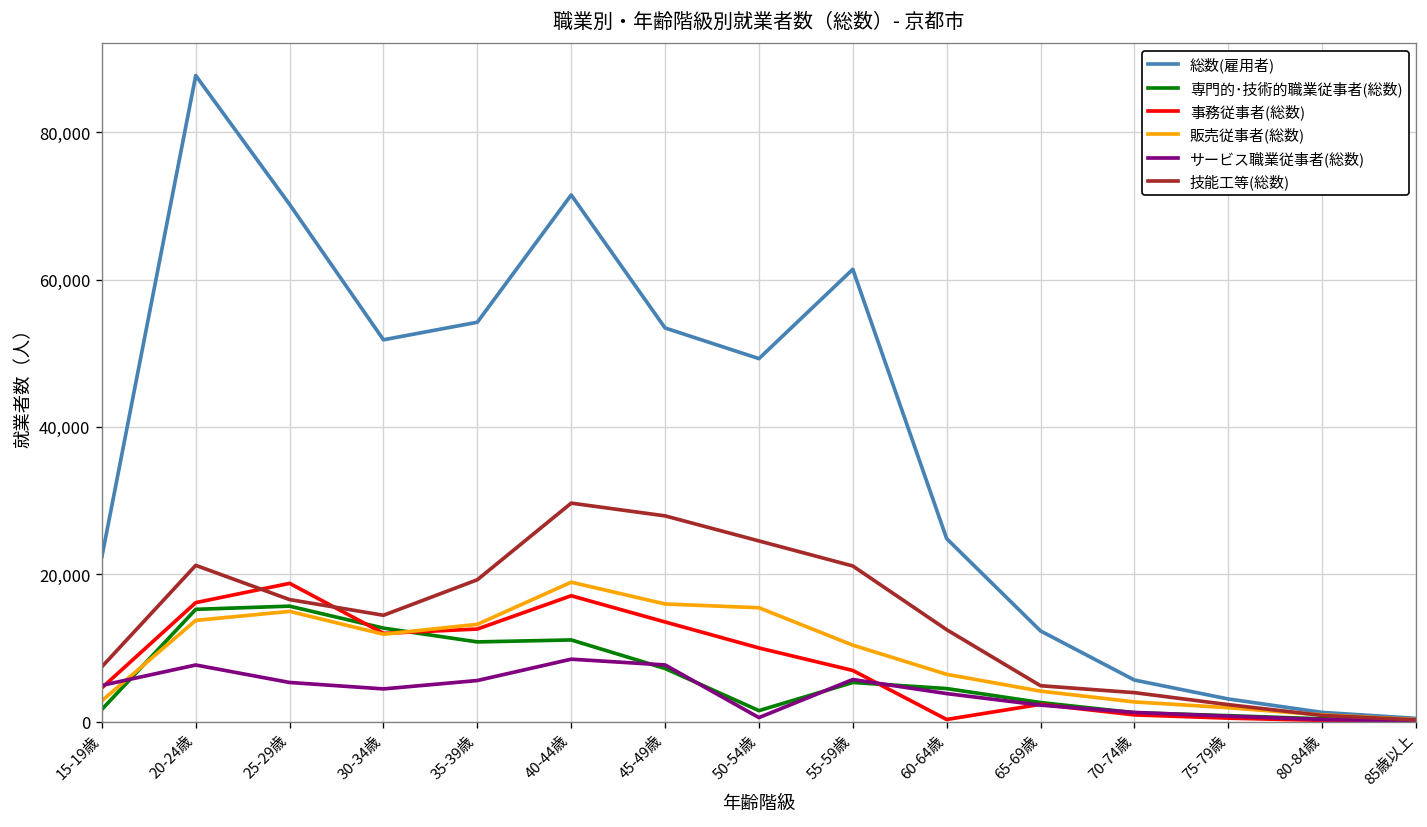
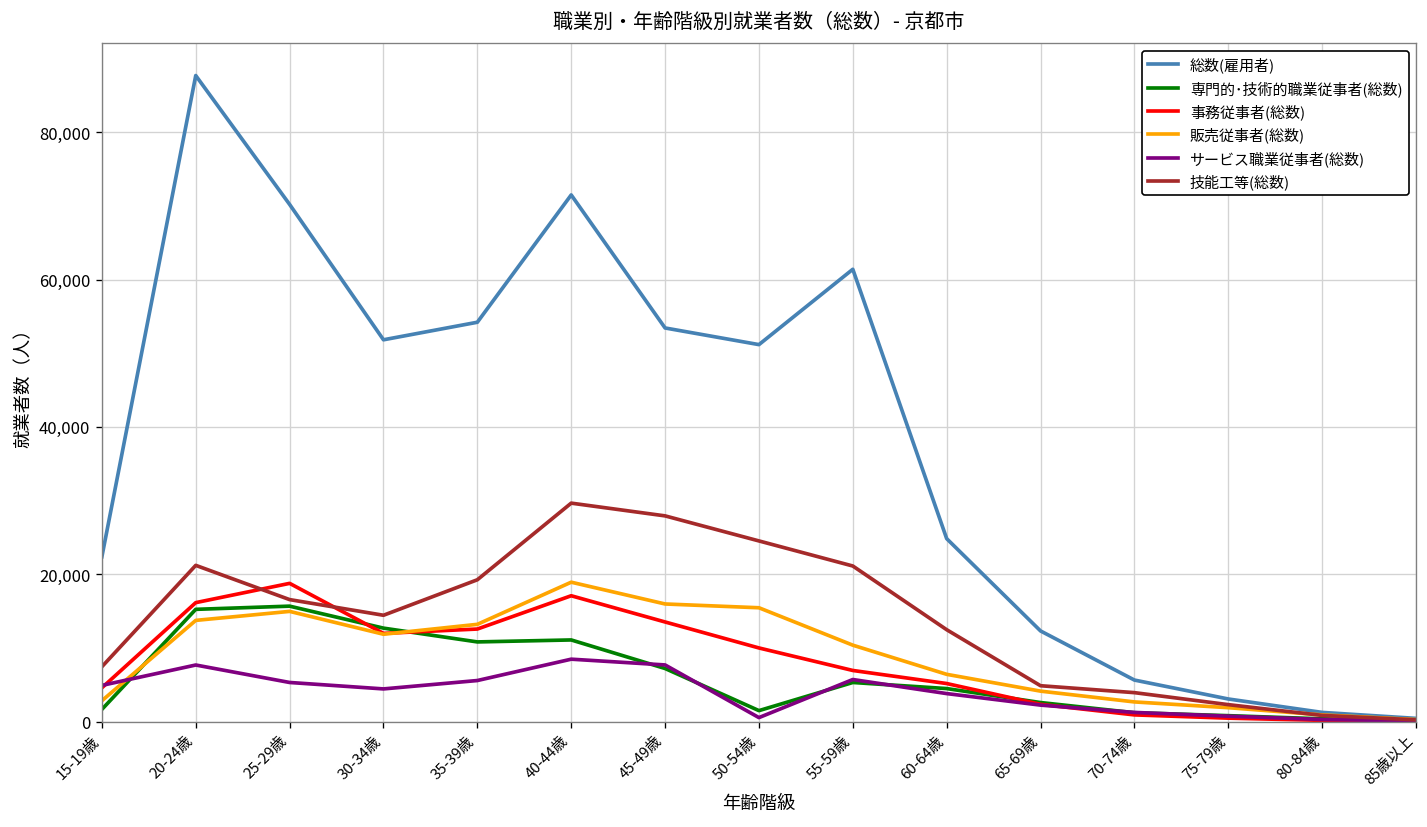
  {
    "総数(雇用者)": {
      "15-19歳": "22,000",
      "20-24歳": "88,000",
      "25-29歳": "70,000",
      "30-34歳": "52,000",
      "35-39歳": "54,000",
      "40-44歳": "72,000",
      "45-49歳": "53,000",
-     "50-54歳": "49,000",
+     "50-54歳": "51,000",
      "55-59歳": "61,000",
      "60-64歳": "25,000",
      "65-69歳": "12,000",
      "70-74歳": "6,000",
      "75-79歳": "3,000"
    },
    "専門的･技術的職業従事者(総数)": {
      "15-19歳": "2,000",
      "20-24歳": "15,000",
      "25-29歳": "16,000",
      "30-34歳": "13,000",
      "35-39歳": "11,000",
      "40-44歳": "11,000",
      "45-49歳": "7,000",
      "50-54歳": "1,000",
      "60-64歳": "4,000"
    },
    "事務従事者(総数)": {
      "20-24歳": "16,000",
      "25-29歳": "19,000",
      "35-39歳": "13,000",
      "40-44歳": "17,000",
      "45-49歳": "14,000",
      "50-54歳": "10,000",
      "55-59歳": "7,000",
-     "60-64歳": "0"
+     "60-64歳": "5,000"
    },
    "販売従事者(総数)": {
      "15-19歳": "3,000",
      "20-24歳": "14,000",
      "25-29歳": "15,000",
      "35-39歳": "13,000",
      "40-44歳": "19,000",
      "45-49歳": "16,000",
      "50-54歳": "15,000",
      "55-59歳": "10,000",
      "60-64歳": "6,000",
      "65-69歳": "4,000",
      "70-74歳": "3,000",
      "75-79歳": "2,000"
    },
    "サービス職業従事者(総数)": {
      "20-24歳": "8,000",
      "25-29歳": "5,000",
      "30-34歳": "4,000",
      "35-39歳": "6,000",
      "40-44歳": "8,000",
      "45-49歳": "8,000",
      "50-54歳": "1,000",
      "60-64歳": "4,000"
    },
    "技能工等(総数)": {
      "15-19歳": "7,000",
      "20-24歳": "21,000",
      "25-29歳": "17,000",
      "30-34歳": "14,000",
      "35-39歳": "19,000",
      "40-44歳": "30,000",
      "45-49歳": "28,000",
      "50-54歳": "25,000",
      "55-59歳": "21,000",
      "60-64歳": "12,000",
      "65-69歳": "5,000",
      "70-74歳": "4,000",
      "75-79歳": "2,000"
    }
  }
